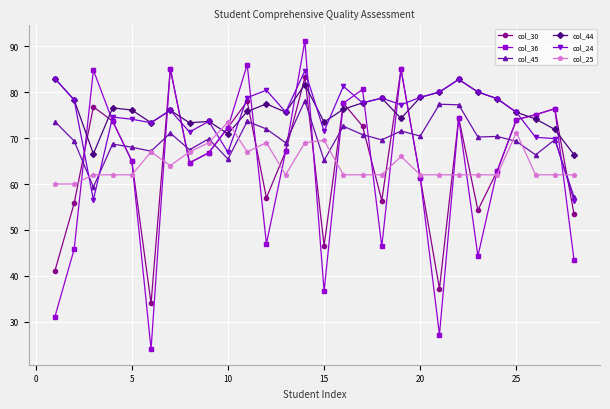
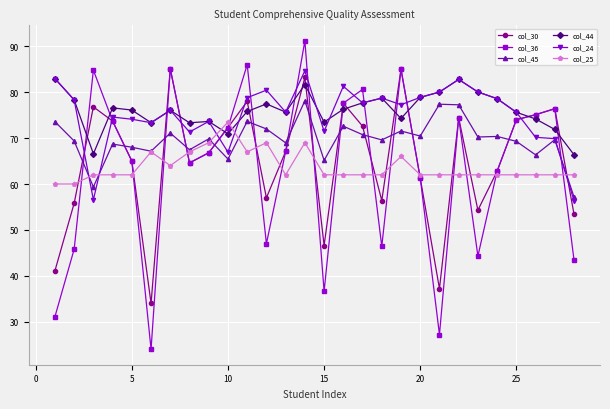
  {
    "col_25": {
      "5": 62,
      "10": 74,
-     "15": 70,
+     "15": 62,
      "20": 62,
-     "25": 71
+     "25": 62
    }
  }
